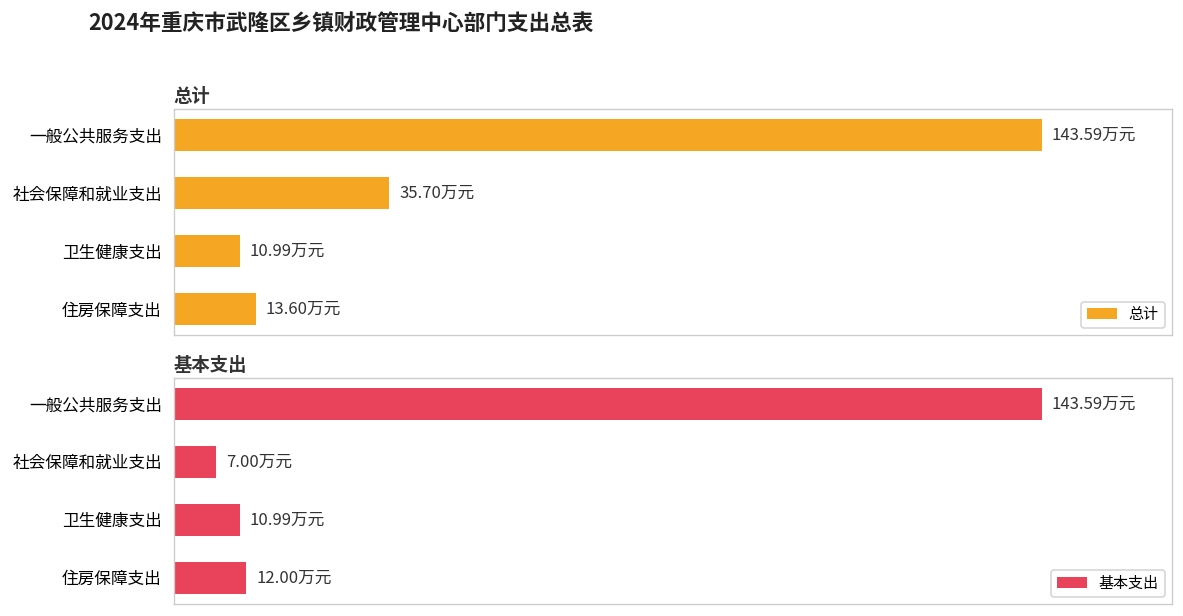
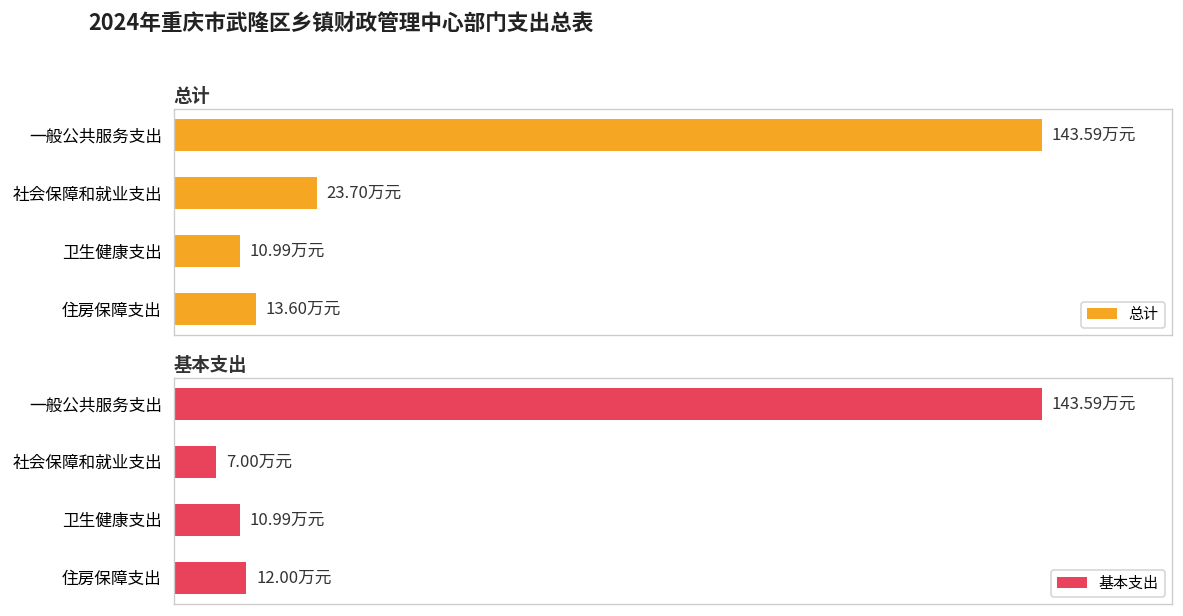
  {
    "总计": {
      "一般公共服务支出": 143.59,
-     "社会保障和就业支出": 35.70,
+     "社会保障和就业支出": 23.70,
      "卫生健康支出": 10.99,
      "住房保障支出": 13.60
    },
    "基本支出": {
      "一般公共服务支出": 143.59,
      "社会保障和就业支出": 7.00,
      "卫生健康支出": 10.99,
      "住房保障支出": 12.00
    }
  }
